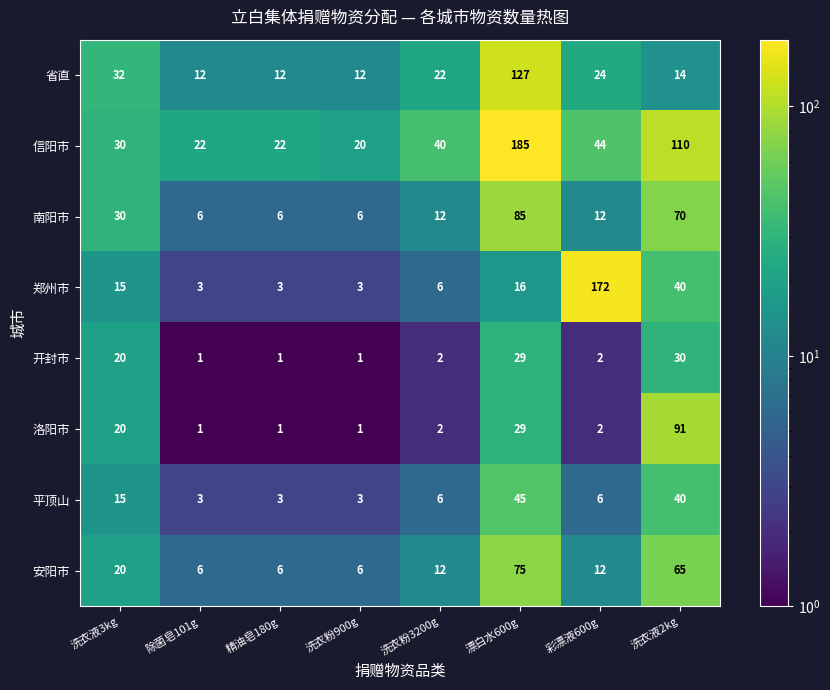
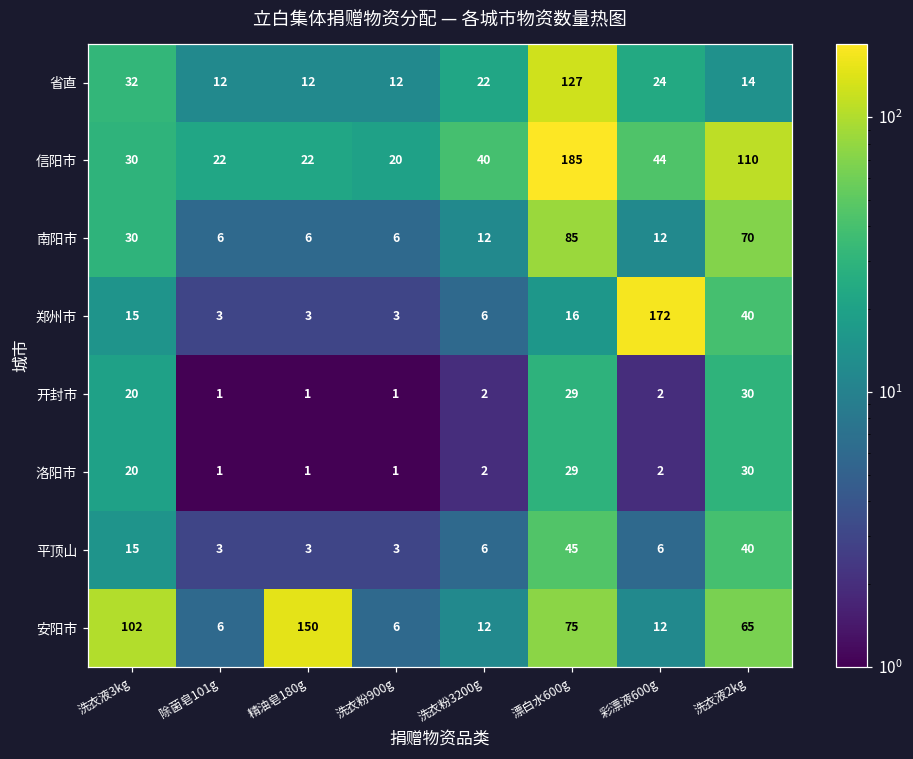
  {
    "省直": {
      "洗衣液3kg": 32,
      "除菌皂101g": 12,
      "精油皂180g": 12,
      "洗衣粉900g": 12,
      "洗衣粉3200g": 22,
      "漂白水600g": 127,
      "彩漂液600g": 24,
      "洗衣液2kg": 14
    },
    "信阳市": {
      "洗衣液3kg": 30,
      "除菌皂101g": 22,
      "精油皂180g": 22,
      "洗衣粉900g": 20,
      "洗衣粉3200g": 40,
      "漂白水600g": 185,
      "彩漂液600g": 44,
      "洗衣液2kg": 110
    },
    "南阳市": {
      "洗衣液3kg": 30,
      "除菌皂101g": 6,
      "精油皂180g": 6,
      "洗衣粉900g": 6,
      "洗衣粉3200g": 12,
      "漂白水600g": 85,
      "彩漂液600g": 12,
      "洗衣液2kg": 70
    },
    "郑州市": {
      "洗衣液3kg": 15,
      "除菌皂101g": 3,
      "精油皂180g": 3,
      "洗衣粉900g": 3,
      "洗衣粉3200g": 6,
      "漂白水600g": 16,
      "彩漂液600g": 172,
      "洗衣液2kg": 40
    },
    "开封市": {
      "洗衣液3kg": 20,
      "除菌皂101g": 1,
      "精油皂180g": 1,
      "洗衣粉900g": 1,
      "洗衣粉3200g": 2,
      "漂白水600g": 29,
      "彩漂液600g": 2,
      "洗衣液2kg": 30
    },
    "洛阳市": {
      "洗衣液3kg": 20,
      "除菌皂101g": 1,
      "精油皂180g": 1,
      "洗衣粉900g": 1,
      "洗衣粉3200g": 2,
      "漂白水600g": 29,
      "彩漂液600g": 2,
-     "洗衣液2kg": 91
+     "洗衣液2kg": 30
    },
    "平顶山": {
      "洗衣液3kg": 15,
      "除菌皂101g": 3,
      "精油皂180g": 3,
      "洗衣粉900g": 3,
      "洗衣粉3200g": 6,
      "漂白水600g": 45,
      "彩漂液600g": 6,
      "洗衣液2kg": 40
    },
    "安阳市": {
-     "洗衣液3kg": 20,
+     "洗衣液3kg": 102,
      "除菌皂101g": 6,
-     "精油皂180g": 6,
+     "精油皂180g": 150,
      "洗衣粉900g": 6,
      "洗衣粉3200g": 12,
      "漂白水600g": 75,
      "彩漂液600g": 12,
      "洗衣液2kg": 65
    }
  }
